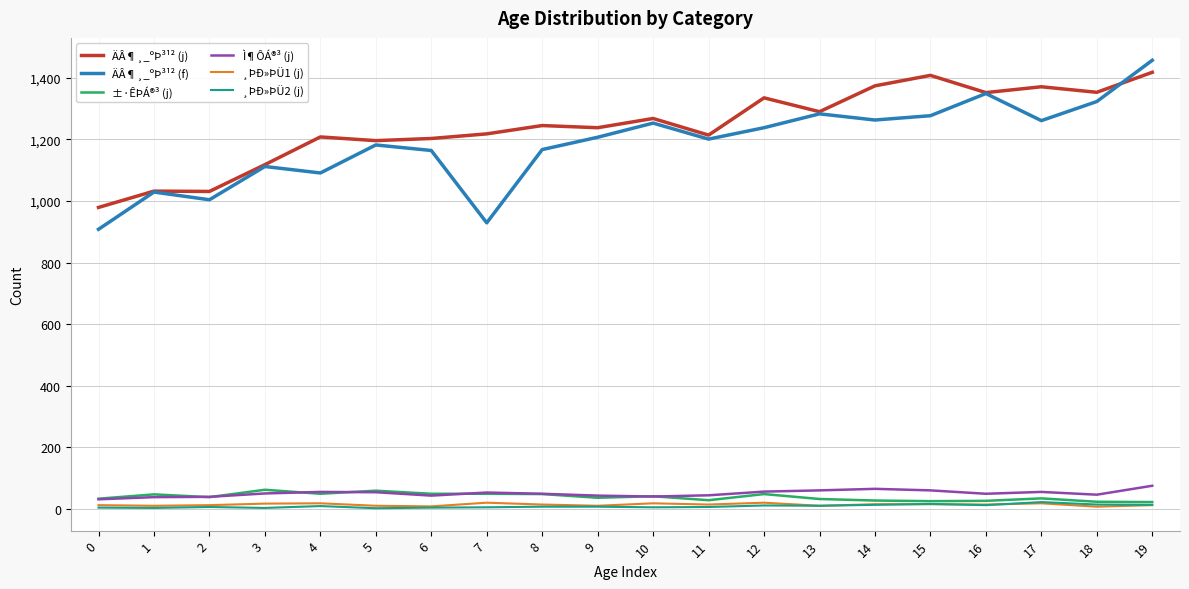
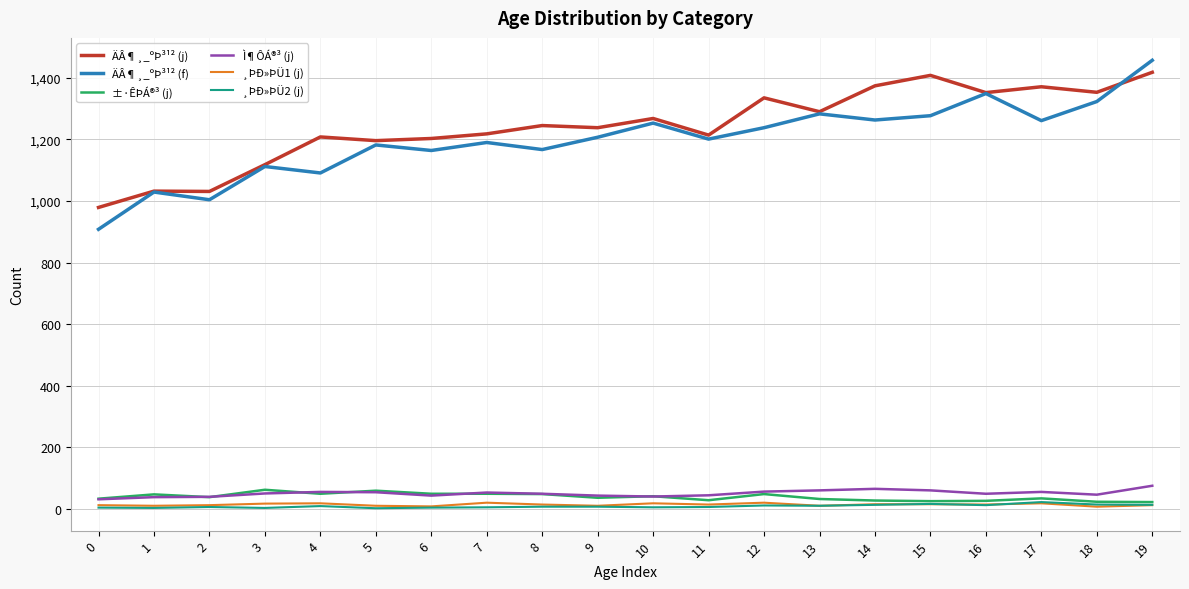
  {
    "ÄÂ¶¸_ºÞ³¹² (j)": {
      "0": "980",
      "2": "1,030",
      "4": "1,210",
      "5": "1,200",
      "6": "1,200",
      "7": "1,220",
      "8": "1,250",
      "9": "1,240",
      "10": "1,270",
      "11": "1,210",
      "12": "1,340",
      "14": "1,370",
      "15": "1,410",
      "17": "1,370",
      "18": "1,350",
      "19": "1,420"
    },
    "ÄÂ¶¸_ºÞ³¹² (f)": {
      "0": "910",
      "2": "1,000",
      "4": "1,090",
      "5": "1,180",
      "6": "1,160",
-     "7": "930",
+     "7": "1,190",
      "8": "1,170",
      "9": "1,210",
      "10": "1,250",
      "11": "1,200",
      "12": "1,240",
      "14": "1,260",
      "15": "1,280",
      "17": "1,260",
      "18": "1,320",
      "19": "1,460"
    },
    "Ì¶ÔÁ®³ (j)": {
      "1": "40",
      "3": "50",
      "11": "40",
      "13": "60",
      "14": "70",
      "15": "60",
      "16": "50",
      "17": "60",
      "18": "50",
      "19": "80"
    },
    "¸ÞÐ»ÞÜ1 (j)": {
      "3": "20",
      "4": "20",
      "7": "20",
      "10": "20",
      "12": "20"
    }
  }
